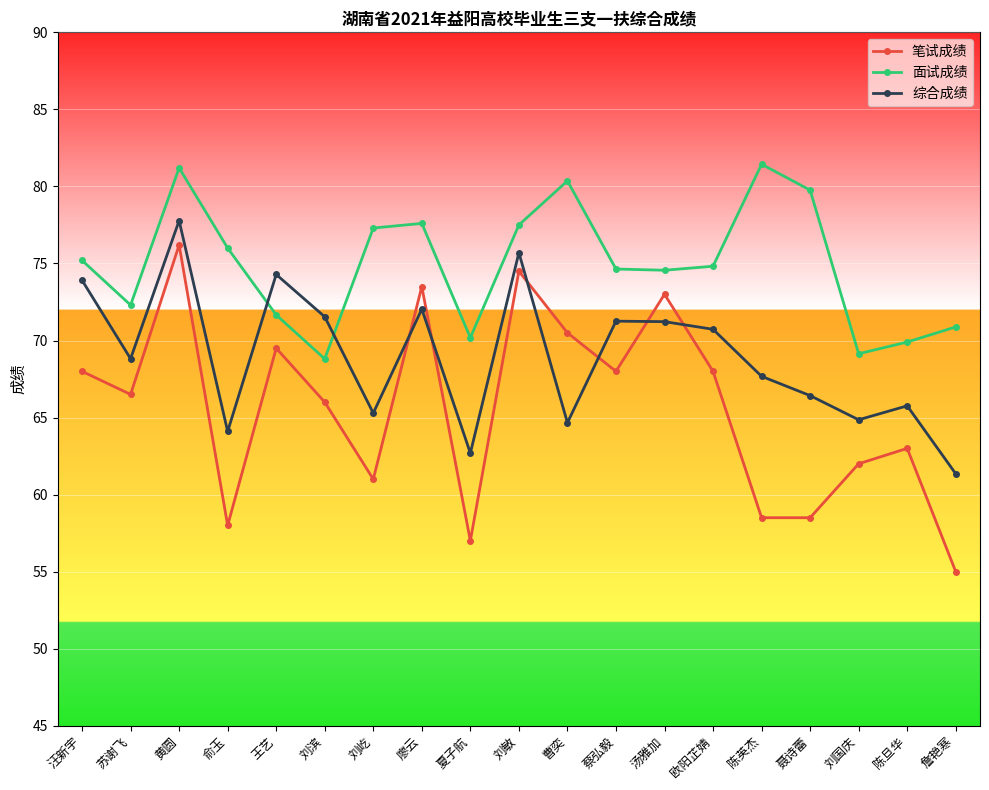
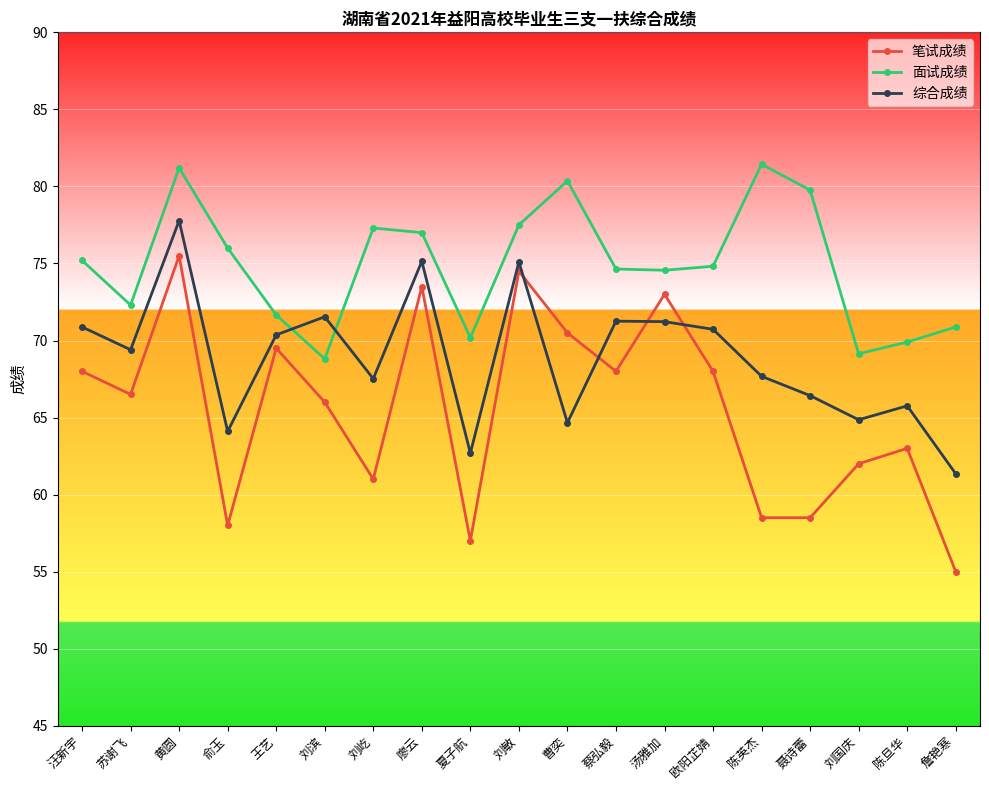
  {
    "笔试成绩": {
      "汪新宇": 68.0,
      "苏谢飞": 66.5,
-     "黄圆": 76.2,
+     "黄圆": 75.5,
      "俞玉": 58.0,
      "王艺": 69.5,
      "刘滨": 66.0,
      "刘屹": 61.0,
      "廖云": 73.5,
      "夏子航": 57.0,
      "刘敏": 74.5,
      "曹奕": 70.5,
      "蔡弘毅": 68.0,
      "汤雅加": 73.0,
      "欧阳芷婧": 68.0,
      "陈英杰": 58.5,
      "聂诗蕾": 58.5,
      "刘国庆": 62.0,
      "陈旦华": 63.0,
      "詹艳寒": 55.0
    },
    "面试成绩": {
      "汪新宇": 75.2,
      "苏谢飞": 72.3,
      "黄圆": 81.2,
      "俞玉": 76.0,
      "王艺": 71.7,
      "刘滨": 68.8,
      "刘屹": 77.3,
-     "廖云": 77.6,
+     "廖云": 77.0,
      "夏子航": 70.2,
      "刘敏": 77.5,
      "曹奕": 80.4,
      "蔡弘毅": 74.6,
      "汤雅加": 74.6,
      "欧阳芷婧": 74.8,
      "陈英杰": 81.4,
      "聂诗蕾": 79.8,
      "刘国庆": 69.1,
      "陈旦华": 69.9,
      "詹艳寒": 70.9
    },
    "综合成绩": {
-     "汪新宇": 73.9,
-     "苏谢飞": 68.8,
+     "汪新宇": 70.9,
+     "苏谢飞": 69.4,
      "黄圆": 77.8,
      "俞玉": 64.1,
-     "王艺": 74.3,
+     "王艺": 70.4,
      "刘滨": 71.5,
-     "刘屹": 65.3,
-     "廖云": 72.0,
+     "刘屹": 67.5,
+     "廖云": 75.1,
      "夏子航": 62.7,
-     "刘敏": 75.7,
+     "刘敏": 75.1,
      "曹奕": 64.7,
      "蔡弘毅": 71.3,
      "汤雅加": 71.2,
      "欧阳芷婧": 70.7,
      "陈英杰": 67.7,
      "聂诗蕾": 66.4,
      "刘国庆": 64.9,
      "陈旦华": 65.8,
      "詹艳寒": 61.4
    }
  }
